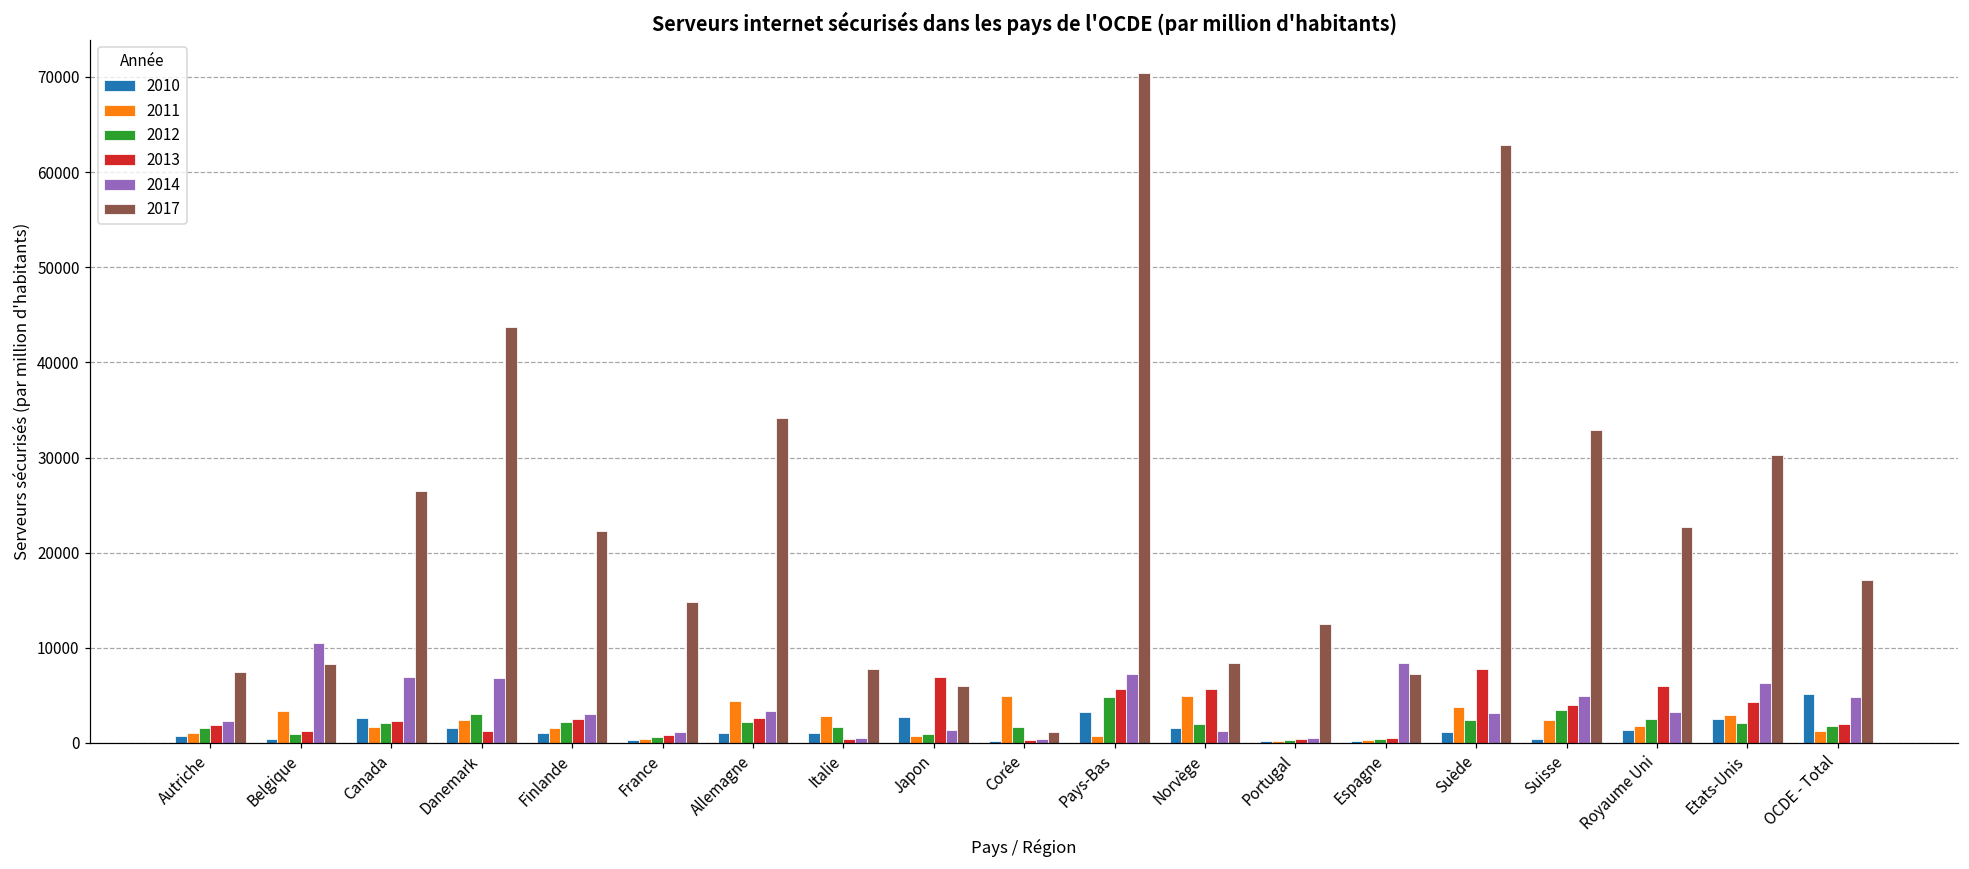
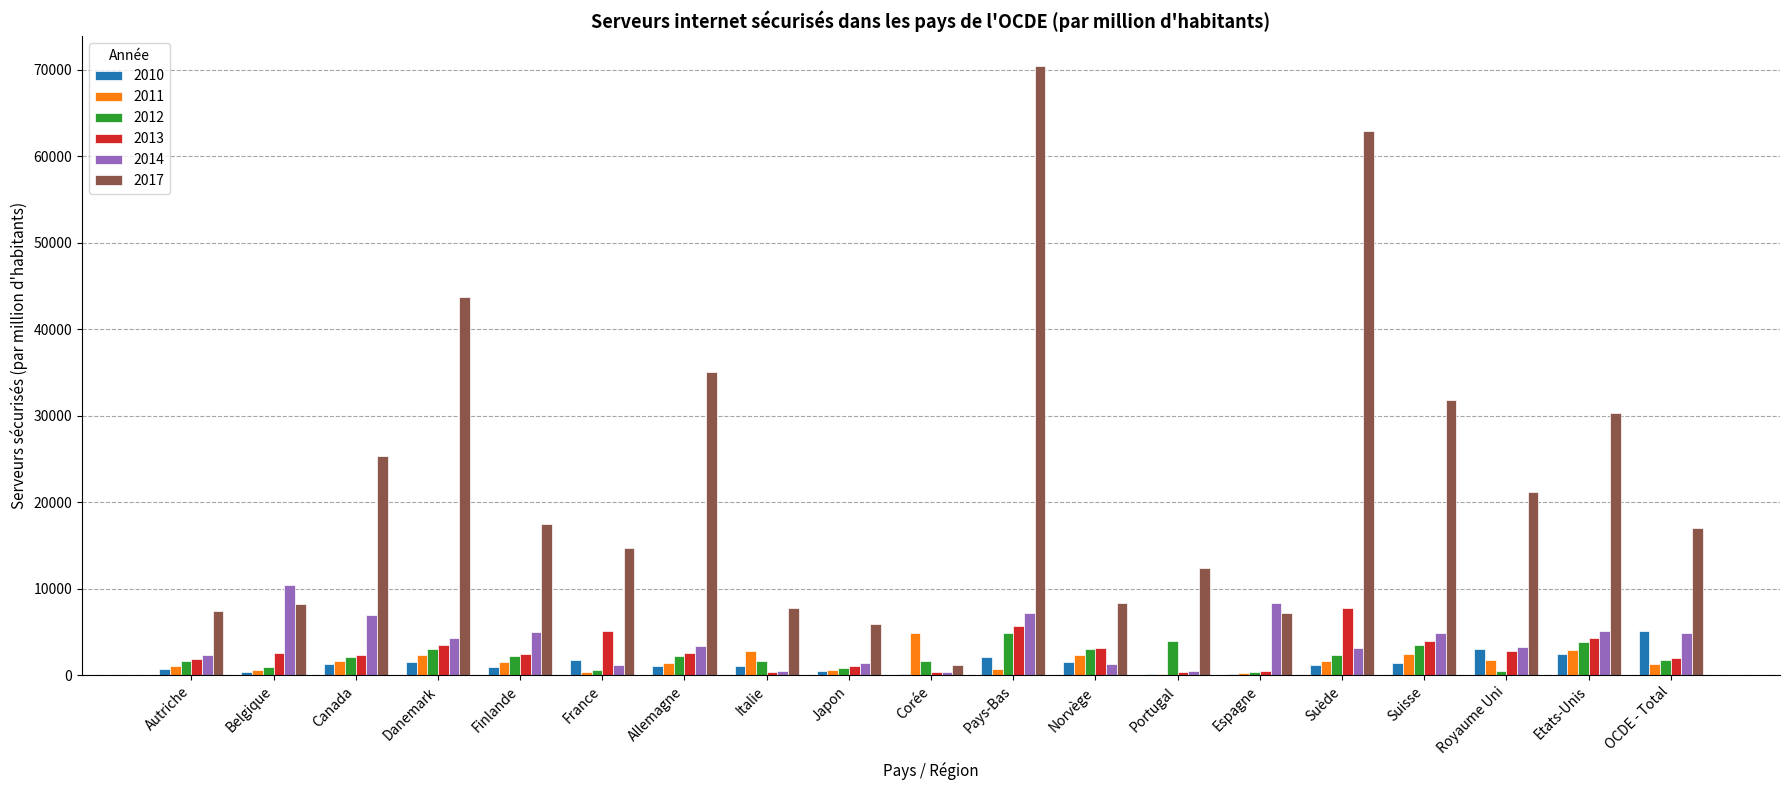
  {
    "2010": {
      "Autriche": 1000,
      "Belgique": 0,
-     "Canada": 3000,
+     "Canada": 1000,
      "Danemark": 2000,
      "Finlande": 1000,
-     "France": 0,
+     "France": 2000,
      "Allemagne": 1000,
      "Italie": 1000,
-     "Japon": 3000,
-     "Pays-Bas": 3000,
+     "Japon": 1000,
+     "Pays-Bas": 2000,
      "Norvège": 2000,
      "Suède": 1000,
-     "Suisse": 0,
-     "Royaume Uni": 1000,
+     "Suisse": 1000,
+     "Royaume Uni": 3000,
      "Etats-Unis": 2000,
      "OCDE - Total": 5000
    },
    "2011": {
      "Autriche": 1000,
-     "Belgique": 3000,
+     "Belgique": 1000,
      "Canada": 2000,
      "Danemark": 2000,
      "Finlande": 2000,
      "France": 0,
-     "Allemagne": 4000,
+     "Allemagne": 1000,
      "Italie": 3000,
      "Japon": 1000,
      "Corée": 5000,
      "Pays-Bas": 1000,
-     "Norvège": 5000,
-     "Suède": 4000,
+     "Norvège": 2000,
+     "Suède": 2000,
      "Suisse": 2000,
      "Royaume Uni": 2000,
      "Etats-Unis": 3000,
      "OCDE - Total": 1000
    },
    "2012": {
      "Autriche": 2000,
      "Belgique": 1000,
      "Canada": 2000,
      "Danemark": 3000,
      "Finlande": 2000,
      "France": 1000,
      "Allemagne": 2000,
      "Italie": 2000,
      "Japon": 1000,
      "Corée": 2000,
      "Pays-Bas": 5000,
-     "Norvège": 2000,
-     "Portugal": 0,
+     "Norvège": 3000,
+     "Portugal": 4000,
      "Espagne": 0,
      "Suède": 2000,
      "Suisse": 3000,
-     "Royaume Uni": 3000,
-     "Etats-Unis": 2000,
+     "Royaume Uni": 1000,
+     "Etats-Unis": 4000,
      "OCDE - Total": 2000
    },
    "2013": {
      "Autriche": 2000,
-     "Belgique": 1000,
+     "Belgique": 3000,
      "Canada": 2000,
-     "Danemark": 1000,
+     "Danemark": 3000,
      "Finlande": 3000,
-     "France": 1000,
+     "France": 5000,
      "Allemagne": 3000,
      "Italie": 0,
-     "Japon": 7000,
+     "Japon": 1000,
      "Corée": 0,
      "Pays-Bas": 6000,
-     "Norvège": 6000,
+     "Norvège": 3000,
      "Portugal": 0,
      "Espagne": 0,
      "Suède": 8000,
      "Suisse": 4000,
-     "Royaume Uni": 6000,
+     "Royaume Uni": 3000,
      "Etats-Unis": 4000,
      "OCDE - Total": 2000
    },
    "2014": {
      "Autriche": 2000,
      "Belgique": 11000,
      "Canada": 7000,
-     "Danemark": 7000,
-     "Finlande": 3000,
+     "Danemark": 4000,
+     "Finlande": 5000,
      "France": 1000,
      "Allemagne": 3000,
      "Italie": 0,
      "Japon": 1000,
      "Corée": 0,
      "Pays-Bas": 7000,
      "Norvège": 1000,
      "Portugal": 1000,
      "Espagne": 8000,
      "Suède": 3000,
      "Suisse": 5000,
      "Royaume Uni": 3000,
-     "Etats-Unis": 6000,
+     "Etats-Unis": 5000,
      "OCDE - Total": 5000
    },
    "2017": {
      "Autriche": 7000,
      "Belgique": 8000,
-     "Canada": 26000,
+     "Canada": 25000,
      "Danemark": 44000,
-     "Finlande": 22000,
+     "Finlande": 17000,
      "France": 15000,
-     "Allemagne": 34000,
+     "Allemagne": 35000,
      "Italie": 8000,
      "Japon": 6000,
      "Corée": 1000,
      "Pays-Bas": 70000,
      "Norvège": 8000,
      "Portugal": 12000,
      "Espagne": 7000,
      "Suède": 63000,
-     "Suisse": 33000,
-     "Royaume Uni": 23000,
+     "Suisse": 32000,
+     "Royaume Uni": 21000,
      "Etats-Unis": 30000,
      "OCDE - Total": 17000
    }
  }
